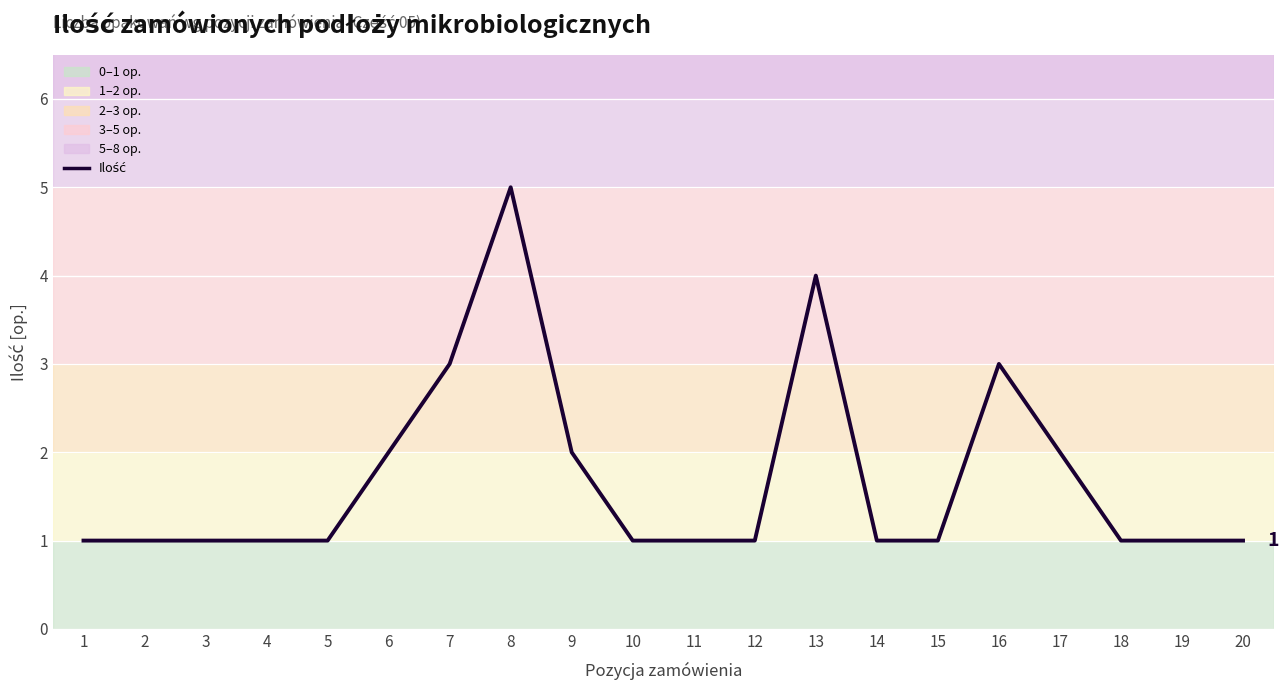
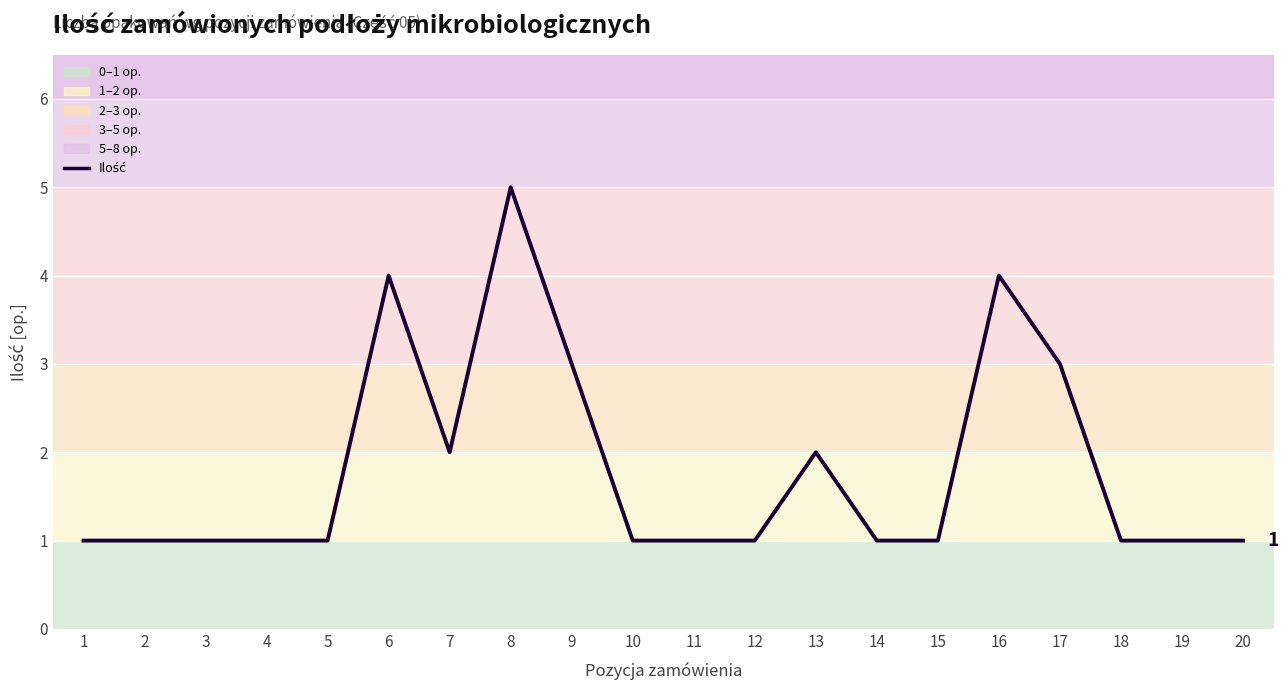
  {
    "1": 1,
    "2": 1,
    "3": 1,
    "4": 1,
    "5": 1,
-   "6": 2,
-   "7": 3,
+   "6": 4,
+   "7": 2,
    "8": 5,
-   "9": 2,
+   "9": 3,
    "10": 1,
    "11": 1,
    "12": 1,
-   "13": 4,
+   "13": 2,
    "14": 1,
    "15": 1,
-   "16": 3,
-   "17": 2,
+   "16": 4,
+   "17": 3,
    "18": 1,
    "19": 1
  }
